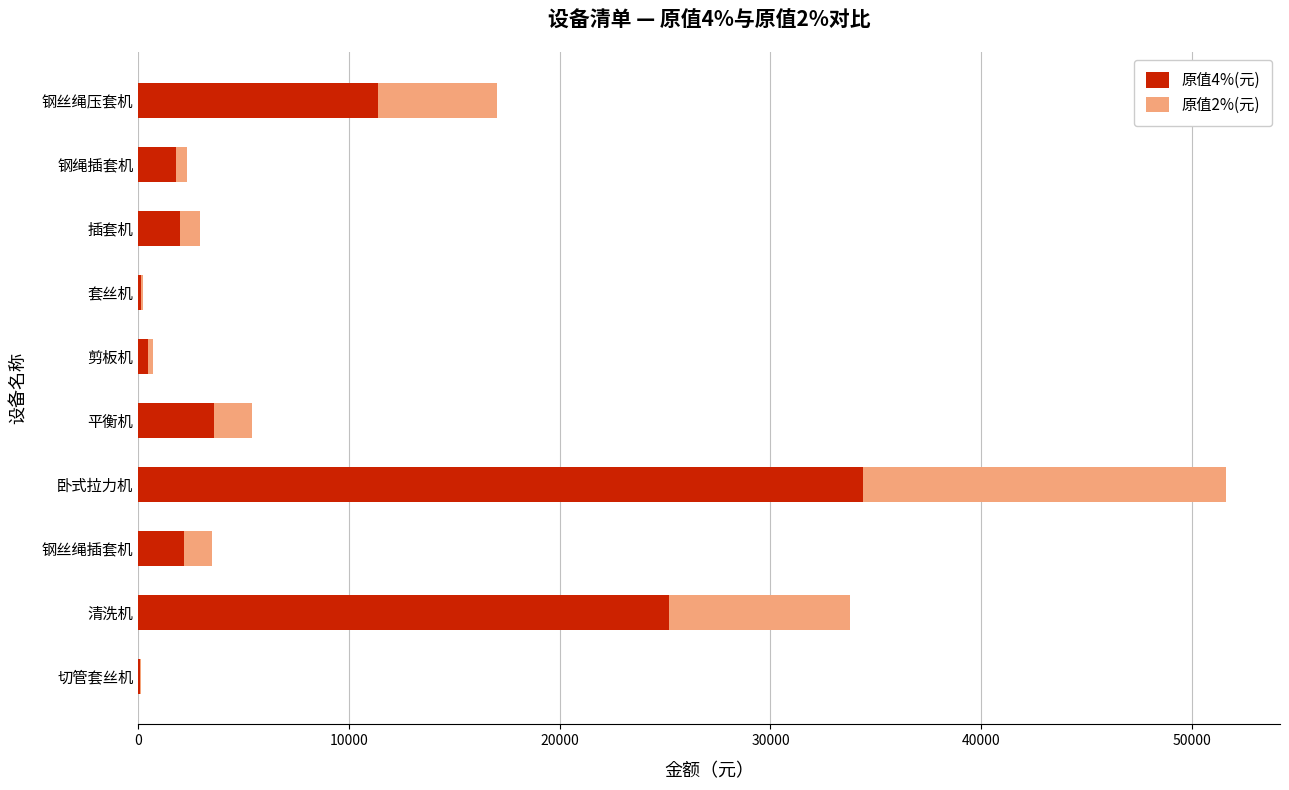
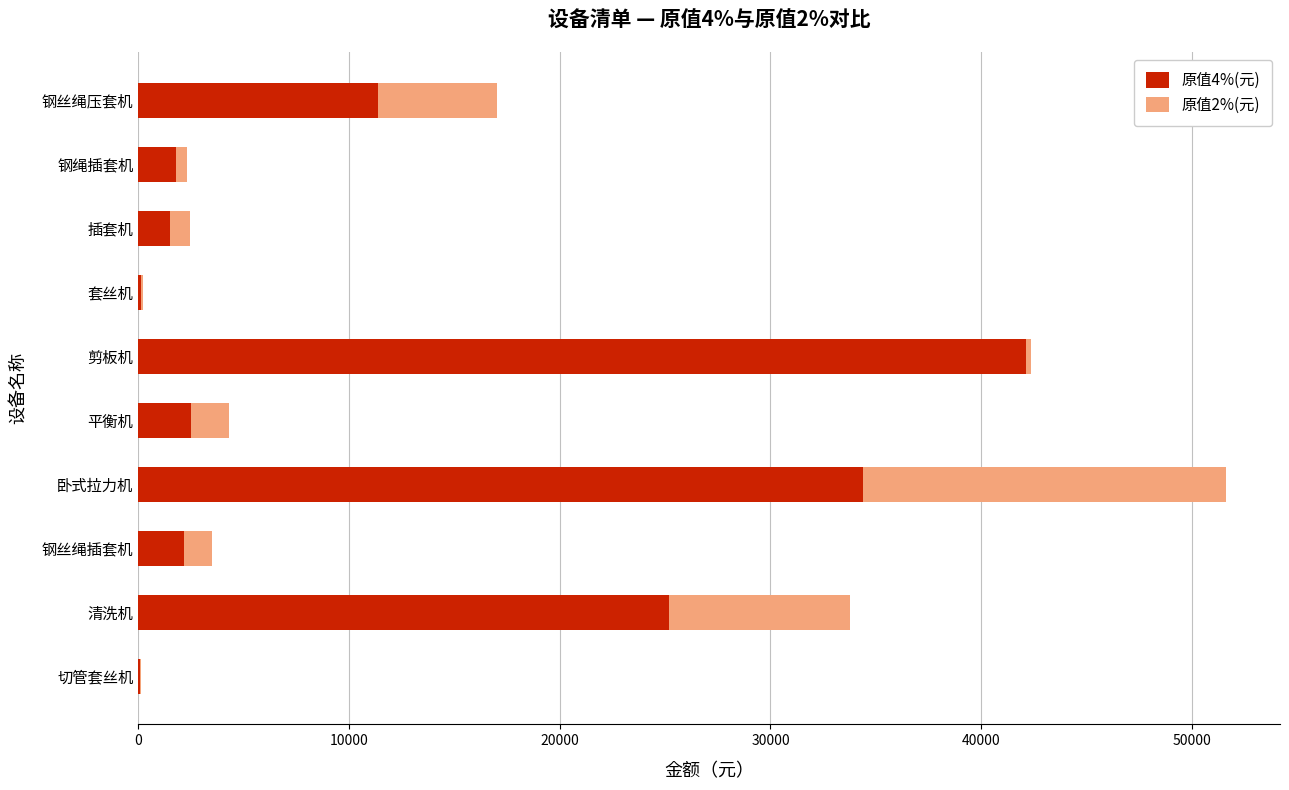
  {
    "原值4%(元)": {
      "钢丝绳压套机": 11400,
      "钢绳插套机": 1800,
-     "插套机": 2000,
+     "插套机": 1500,
      "套丝机": 100,
-     "剪板机": 500,
-     "平衡机": 3600,
+     "剪板机": 42100,
+     "平衡机": 2500,
      "卧式拉力机": 34400,
      "钢丝绳插套机": 2200,
      "清洗机": 25200
    },
    "原值2%(元)": {
      "钢丝绳压套机": 5700,
      "钢绳插套机": 500,
      "插套机": 1000,
      "剪板机": 200,
      "平衡机": 1800,
      "卧式拉力机": 17200,
      "钢丝绳插套机": 1300,
      "清洗机": 8600
    }
  }
